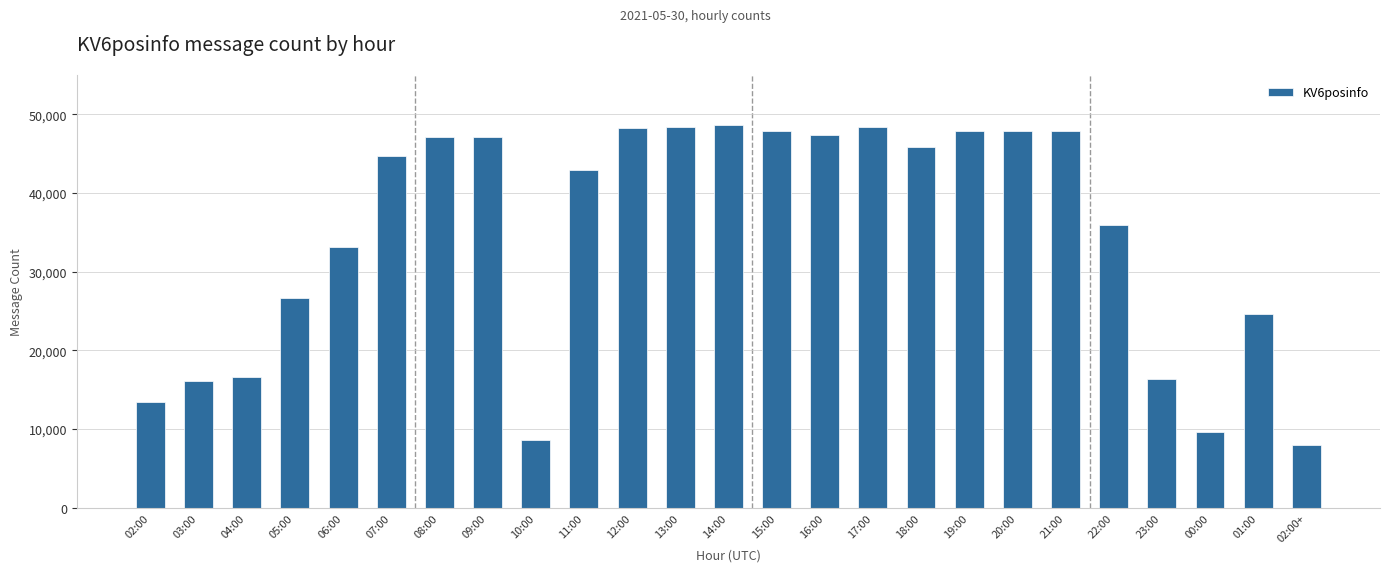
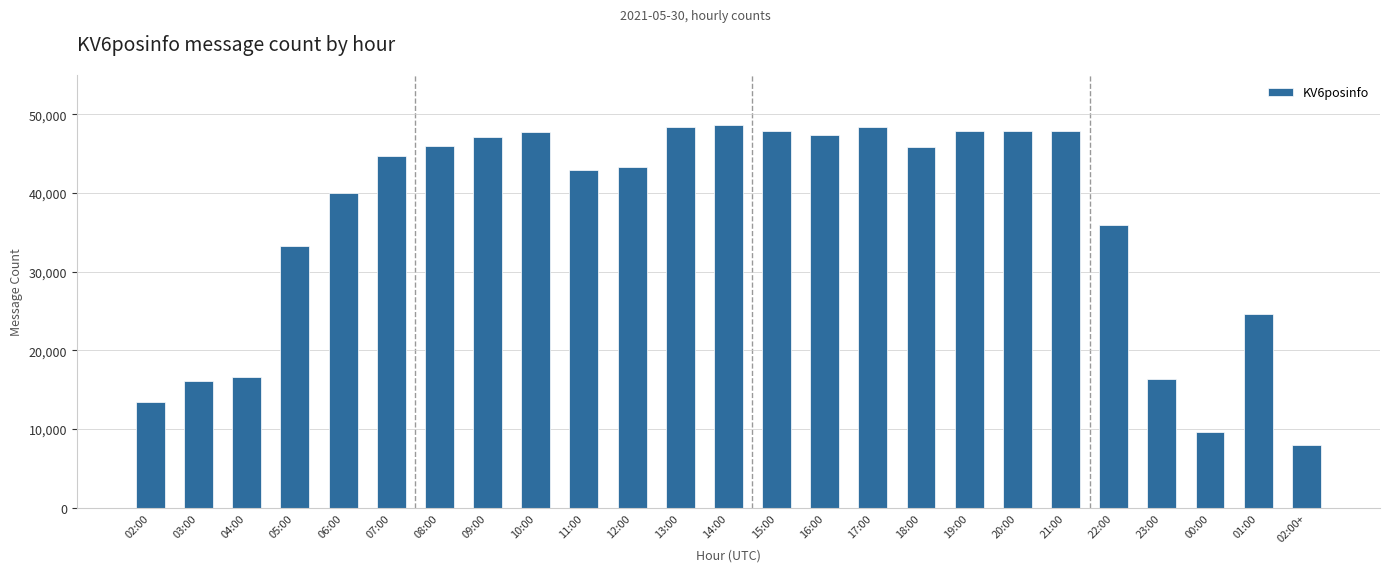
  {
    "02:00": "13,000",
    "03:00": "16,000",
    "04:00": "17,000",
-   "05:00": "27,000",
-   "06:00": "33,000",
+   "05:00": "33,000",
+   "06:00": "40,000",
    "07:00": "45,000",
-   "08:00": "47,000",
+   "08:00": "46,000",
    "09:00": "47,000",
-   "10:00": "9,000",
+   "10:00": "48,000",
    "11:00": "43,000",
-   "12:00": "48,000",
+   "12:00": "43,000",
    "13:00": "48,000",
    "14:00": "49,000",
    "15:00": "48,000",
    "16:00": "47,000",
    "17:00": "48,000",
    "18:00": "46,000",
    "19:00": "48,000",
    "20:00": "48,000",
    "21:00": "48,000",
    "22:00": "36,000",
    "23:00": "16,000",
    "00:00": "10,000",
    "01:00": "25,000",
    "02:00+": "8,000"
  }
